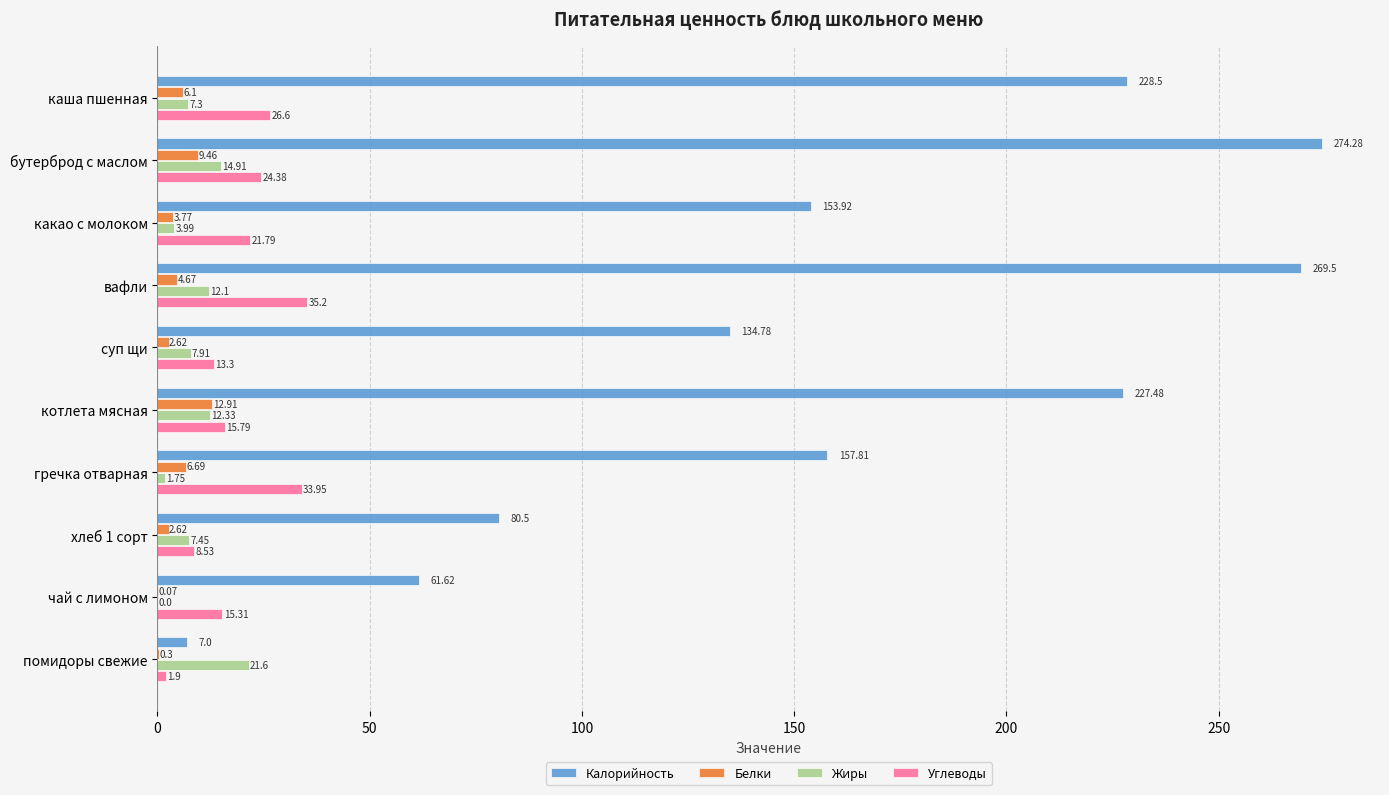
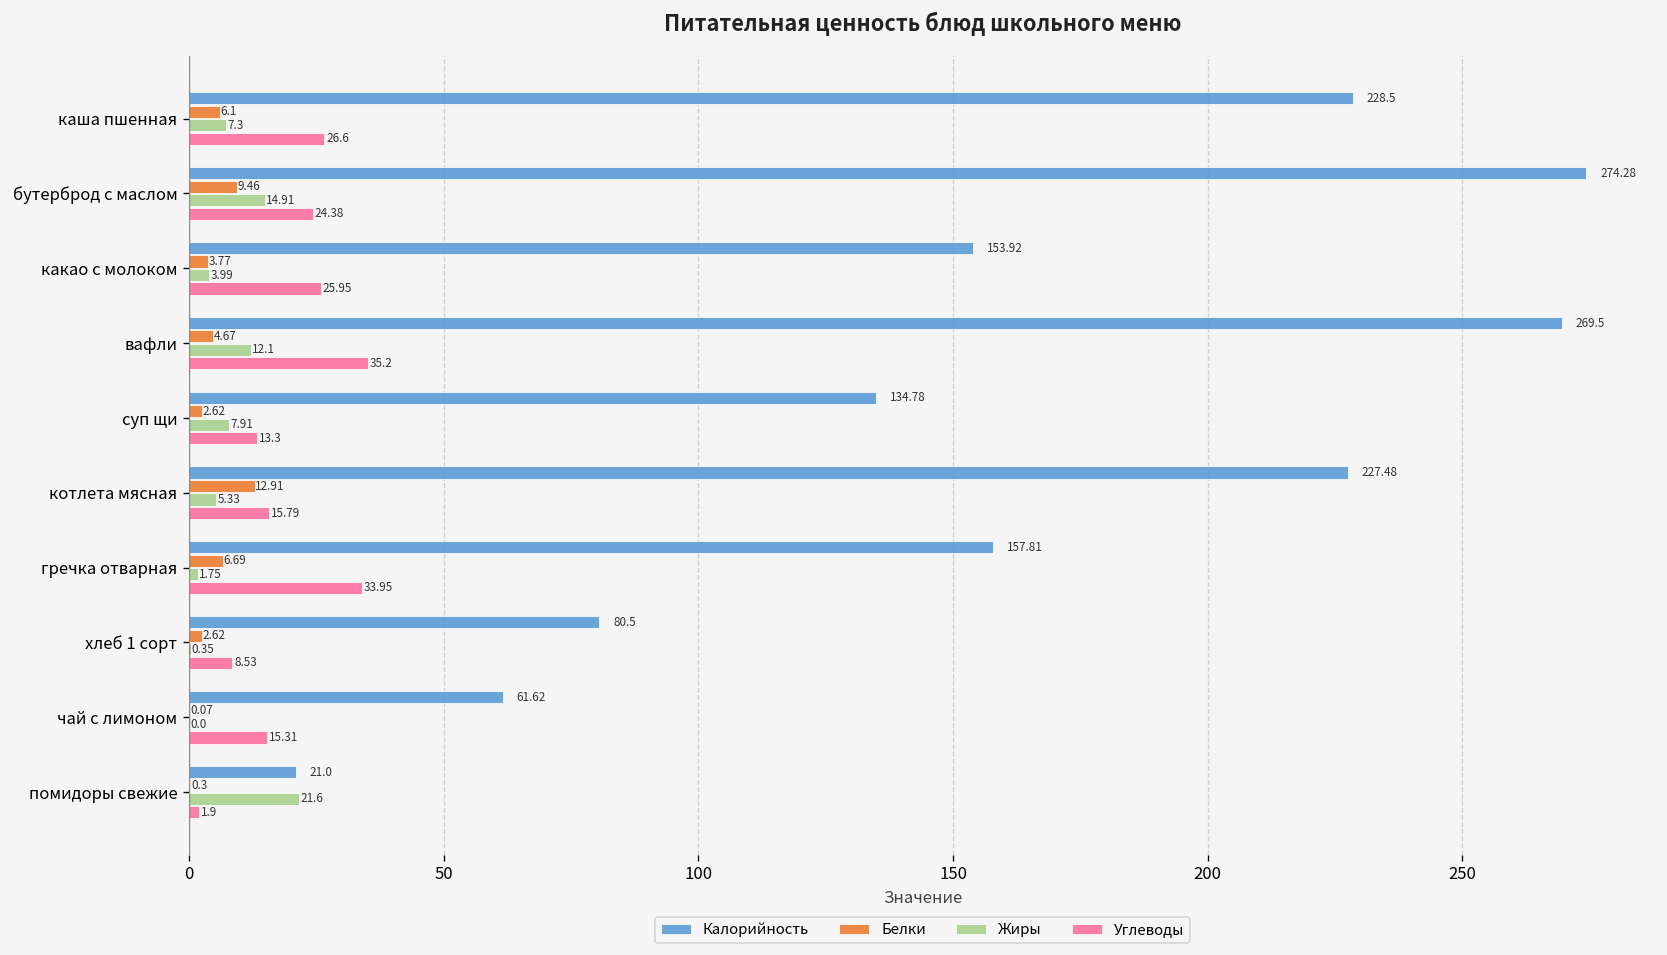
  {
    "Калорийность": {
      "каша пшенная": 228.5,
      "бутерброд с маслом": 274.28,
      "какао с молоком": 153.92,
      "вафли": 269.5,
      "суп щи": 134.78,
      "котлета мясная": 227.48,
      "гречка отварная": 157.81,
      "хлеб 1 сорт": 80.5,
      "чай с лимоном": 61.62,
-     "помидоры свежие": 7.0
+     "помидоры свежие": 21.0
    },
    "Белки": {
      "каша пшенная": 6.1,
      "бутерброд с маслом": 9.46,
      "какао с молоком": 3.77,
      "вафли": 4.67,
      "суп щи": 2.62,
      "котлета мясная": 12.91,
      "гречка отварная": 6.69,
      "хлеб 1 сорт": 2.62,
      "чай с лимоном": 0.07,
      "помидоры свежие": 0.3
    },
    "Жиры": {
      "каша пшенная": 7.3,
      "бутерброд с маслом": 14.91,
      "какао с молоком": 3.99,
      "вафли": 12.1,
      "суп щи": 7.91,
-     "котлета мясная": 12.33,
+     "котлета мясная": 5.33,
      "гречка отварная": 1.75,
-     "хлеб 1 сорт": 7.45,
+     "хлеб 1 сорт": 0.35,
      "чай с лимоном": 0.0,
      "помидоры свежие": 21.6
    },
    "Углеводы": {
      "каша пшенная": 26.6,
      "бутерброд с маслом": 24.38,
-     "какао с молоком": 21.79,
+     "какао с молоком": 25.95,
      "вафли": 35.2,
      "суп щи": 13.3,
      "котлета мясная": 15.79,
      "гречка отварная": 33.95,
      "хлеб 1 сорт": 8.53,
      "чай с лимоном": 15.31,
      "помидоры свежие": 1.9
    }
  }
